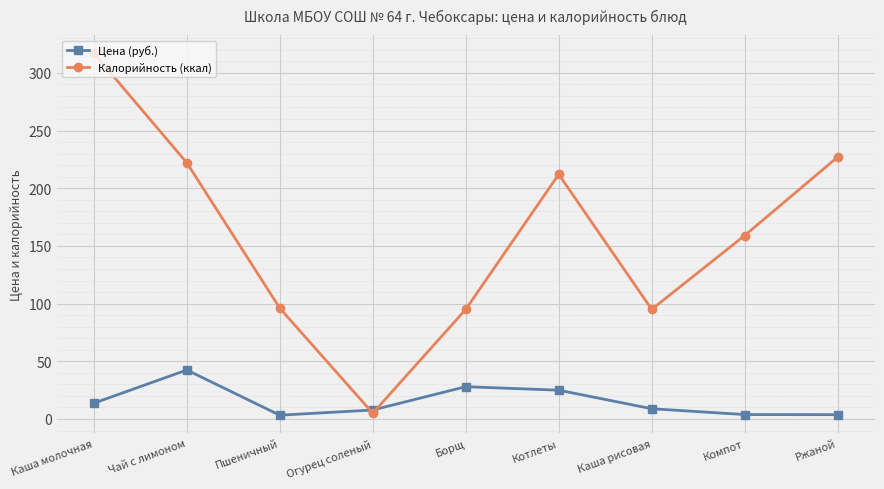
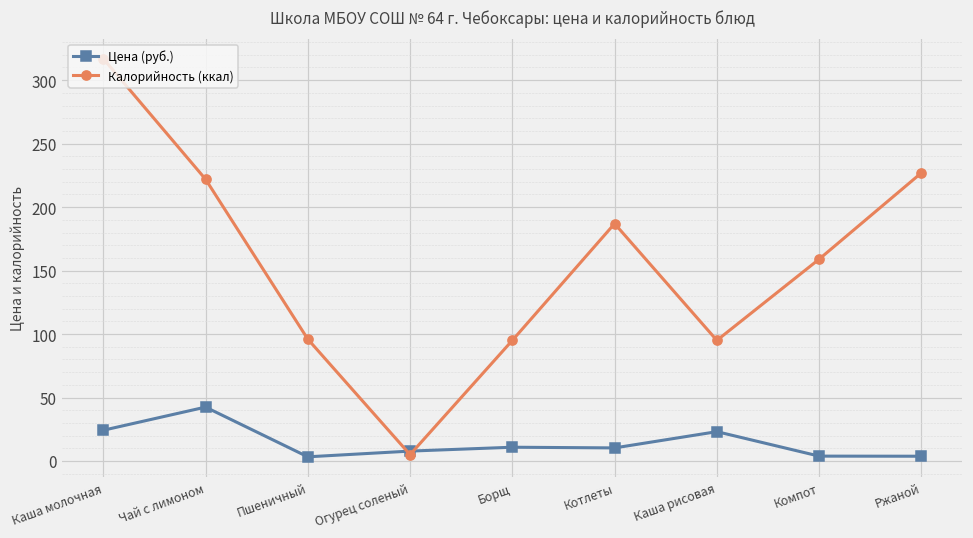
  {
    "Цена (руб.)": {
-     "Каша молочная": 14,
+     "Каша молочная": 24,
      "Чай с лимоном": 42,
      "Пшеничный": 3,
      "Огурец соленый": 8,
-     "Борщ": 28,
-     "Котлеты": 25,
-     "Каша рисовая": 9,
+     "Борщ": 11,
+     "Котлеты": 10,
+     "Каша рисовая": 23,
      "Компот": 4,
      "Ржаной": 4
    },
    "Калорийность (ккал)": {
      "Чай с лимоном": 222,
      "Пшеничный": 96,
      "Огурец соленый": 5,
      "Борщ": 95,
-     "Котлеты": 212,
+     "Котлеты": 187,
      "Каша рисовая": 95,
      "Компот": 159,
      "Ржаной": 227
    }
  }
